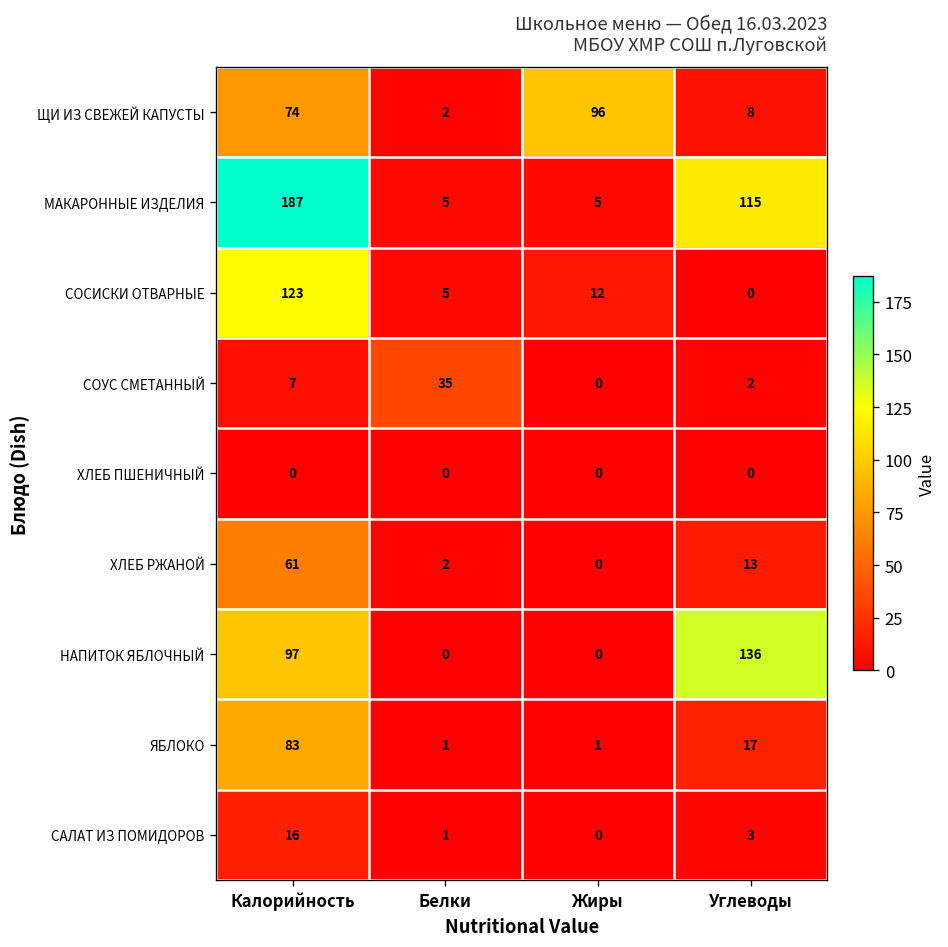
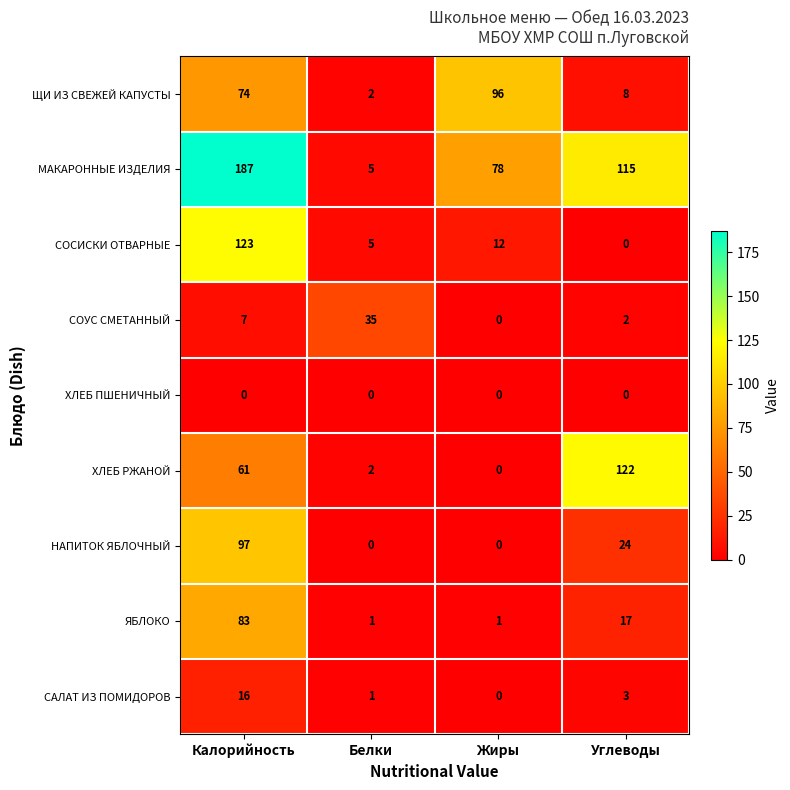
  {
    "ЩИ ИЗ СВЕЖЕЙ КАПУСТЫ": {
      "Калорийность": 74,
      "Белки": 2,
      "Жиры": 96,
      "Углеводы": 8
    },
    "МАКАРОННЫЕ ИЗДЕЛИЯ": {
      "Калорийность": 187,
      "Белки": 5,
-     "Жиры": 5,
+     "Жиры": 78,
      "Углеводы": 115
    },
    "СОСИСКИ ОТВАРНЫЕ": {
      "Калорийность": 123,
      "Белки": 5,
      "Жиры": 12,
      "Углеводы": 0
    },
    "СОУС СМЕТАННЫЙ": {
      "Калорийность": 7,
      "Белки": 35,
      "Жиры": 0,
      "Углеводы": 2
    },
    "ХЛЕБ ПШЕНИЧНЫЙ": {
      "Калорийность": 0,
      "Белки": 0,
      "Жиры": 0,
      "Углеводы": 0
    },
    "ХЛЕБ РЖАНОЙ": {
      "Калорийность": 61,
      "Белки": 2,
      "Жиры": 0,
-     "Углеводы": 13
+     "Углеводы": 122
    },
    "НАПИТОК ЯБЛОЧНЫЙ": {
      "Калорийность": 97,
      "Белки": 0,
      "Жиры": 0,
-     "Углеводы": 136
+     "Углеводы": 24
    },
    "ЯБЛОКО": {
      "Калорийность": 83,
      "Белки": 1,
      "Жиры": 1,
      "Углеводы": 17
    },
    "САЛАТ ИЗ ПОМИДОРОВ": {
      "Калорийность": 16,
      "Белки": 1,
      "Жиры": 0,
      "Углеводы": 3
    }
  }
